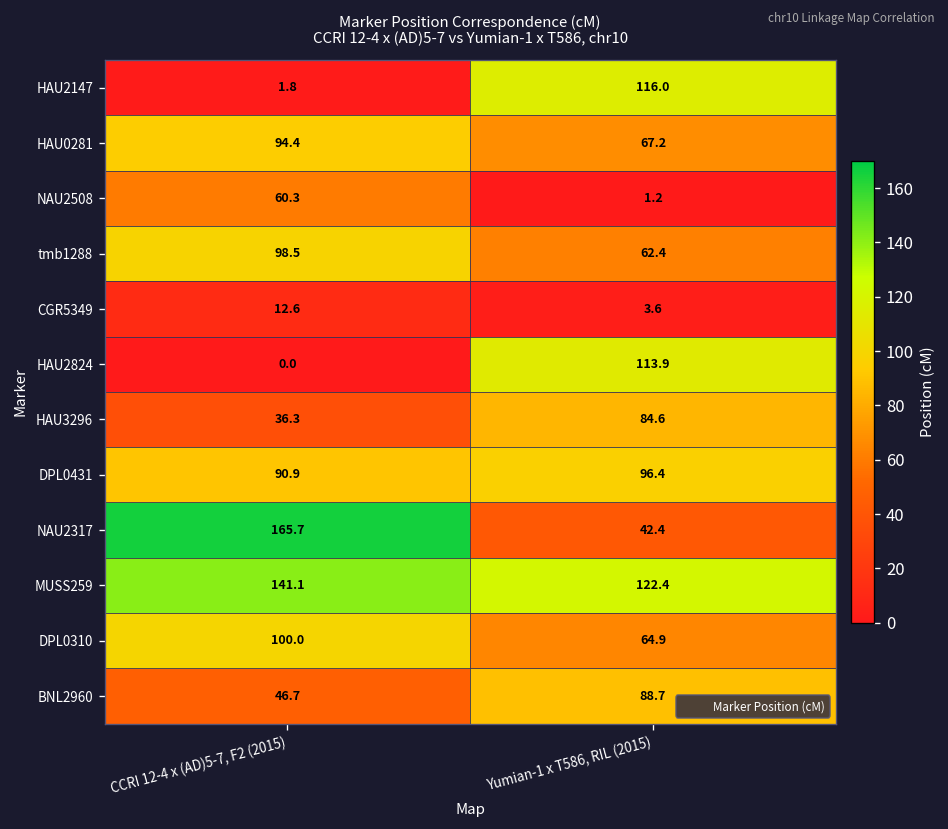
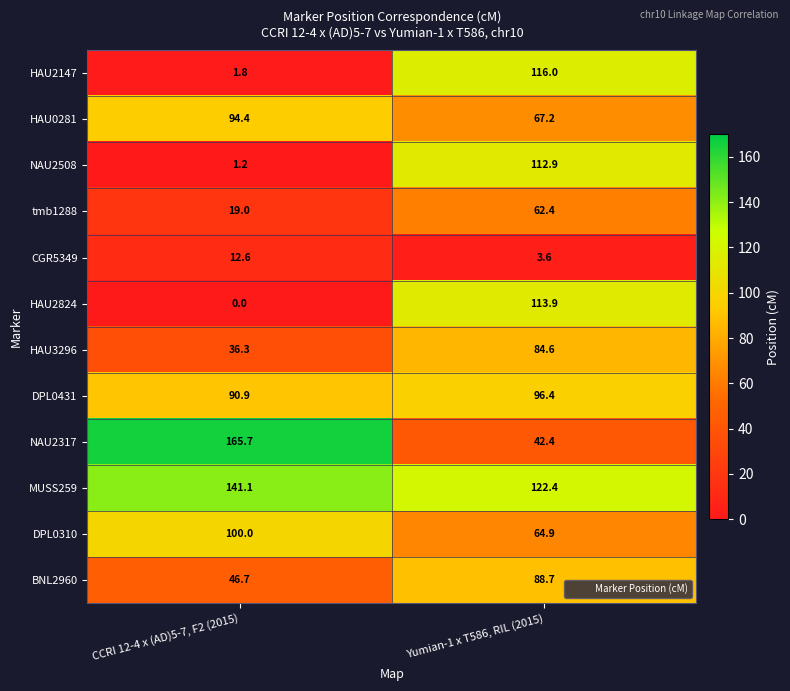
  {
    "HAU2147": {
      "CCRI 12-4 x (AD)5-7, F2 (2015)": 1.8,
      "Yumian-1 x T586, RIL (2015)": 116.0
    },
    "HAU0281": {
      "CCRI 12-4 x (AD)5-7, F2 (2015)": 94.4,
      "Yumian-1 x T586, RIL (2015)": 67.2
    },
    "NAU2508": {
-     "CCRI 12-4 x (AD)5-7, F2 (2015)": 60.3,
-     "Yumian-1 x T586, RIL (2015)": 1.2
+     "CCRI 12-4 x (AD)5-7, F2 (2015)": 1.2,
+     "Yumian-1 x T586, RIL (2015)": 112.9
    },
    "tmb1288": {
-     "CCRI 12-4 x (AD)5-7, F2 (2015)": 98.5,
+     "CCRI 12-4 x (AD)5-7, F2 (2015)": 19.0,
      "Yumian-1 x T586, RIL (2015)": 62.4
    },
    "CGR5349": {
      "CCRI 12-4 x (AD)5-7, F2 (2015)": 12.6,
      "Yumian-1 x T586, RIL (2015)": 3.6
    },
    "HAU2824": {
      "CCRI 12-4 x (AD)5-7, F2 (2015)": 0.0,
      "Yumian-1 x T586, RIL (2015)": 113.9
    },
    "HAU3296": {
      "CCRI 12-4 x (AD)5-7, F2 (2015)": 36.3,
      "Yumian-1 x T586, RIL (2015)": 84.6
    },
    "DPL0431": {
      "CCRI 12-4 x (AD)5-7, F2 (2015)": 90.9,
      "Yumian-1 x T586, RIL (2015)": 96.4
    },
    "NAU2317": {
      "CCRI 12-4 x (AD)5-7, F2 (2015)": 165.7,
      "Yumian-1 x T586, RIL (2015)": 42.4
    },
    "MUSS259": {
      "CCRI 12-4 x (AD)5-7, F2 (2015)": 141.1,
      "Yumian-1 x T586, RIL (2015)": 122.4
    },
    "DPL0310": {
      "CCRI 12-4 x (AD)5-7, F2 (2015)": 100.0,
      "Yumian-1 x T586, RIL (2015)": 64.9
    },
    "BNL2960": {
      "CCRI 12-4 x (AD)5-7, F2 (2015)": 46.7,
      "Yumian-1 x T586, RIL (2015)": 88.7
    }
  }
